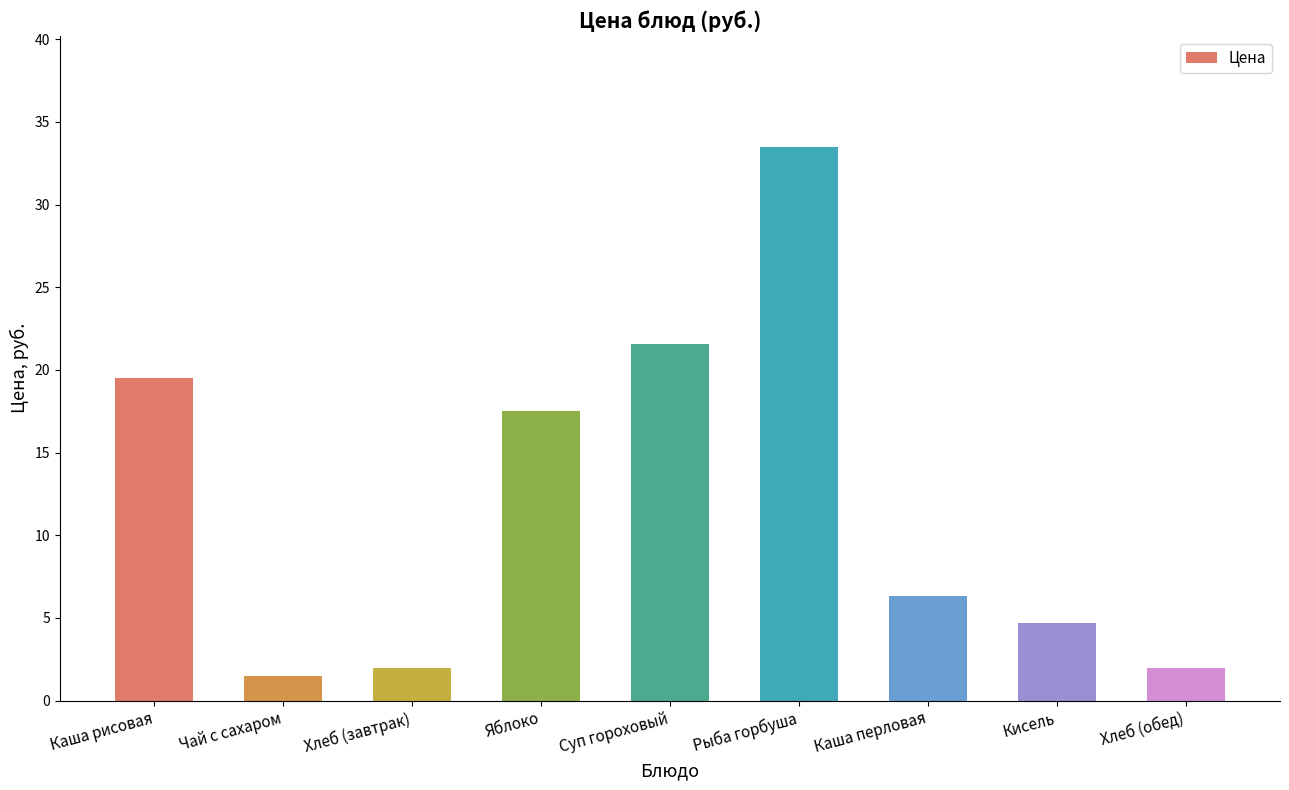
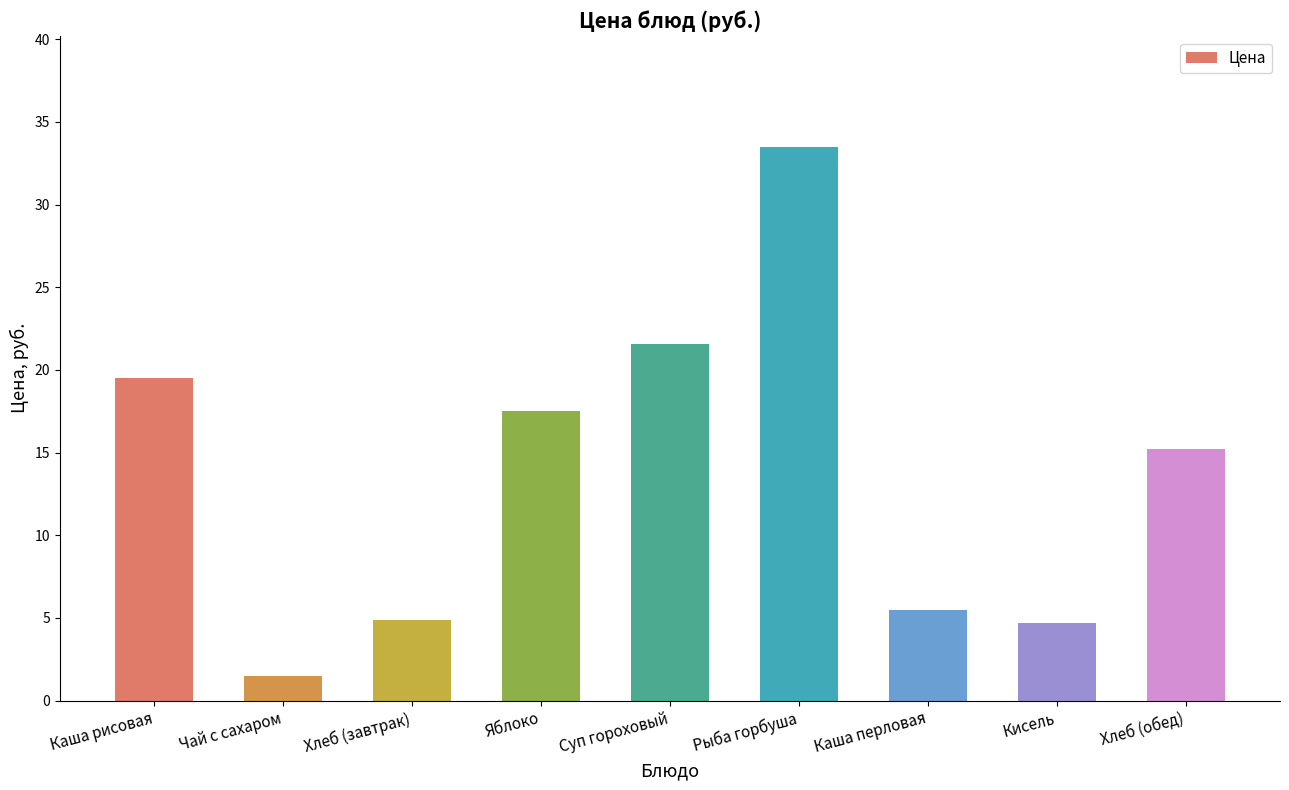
  {
    "Каша рисовая": 19.5,
    "Чай с сахаром": 1.5,
-   "Хлеб (завтрак)": 2.0,
+   "Хлеб (завтрак)": 4.9,
    "Яблоко": 17.5,
    "Суп гороховый": 21.6,
    "Рыба горбуша": 33.5,
-   "Каша перловая": 6.3,
+   "Каша перловая": 5.5,
    "Кисель": 4.7,
-   "Хлеб (обед)": 2.0
+   "Хлеб (обед)": 15.2
  }
